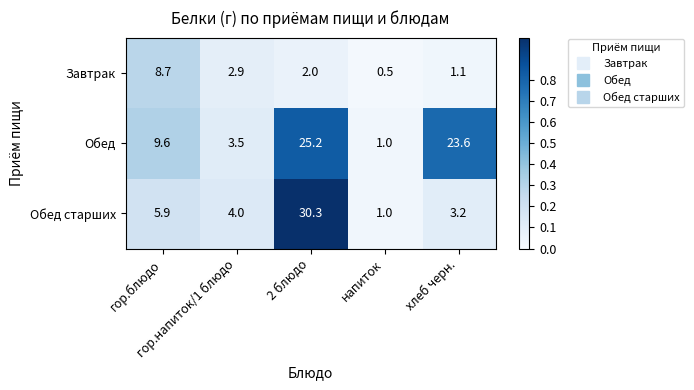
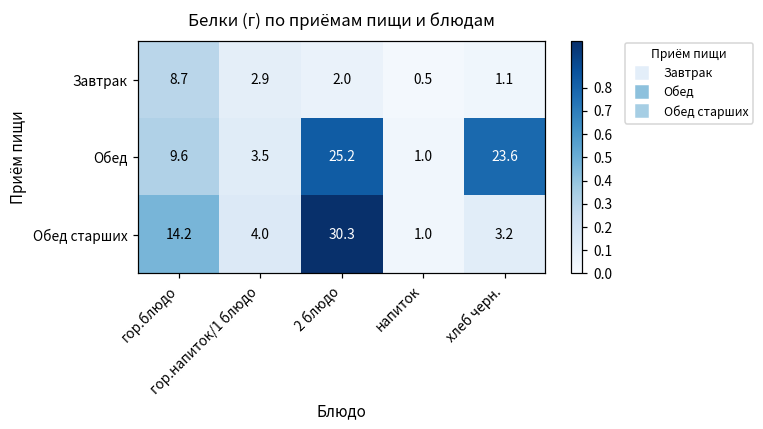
  {
    "Завтрак": {
      "гор.блюдо": 8.7,
      "гор.напиток/1 блюдо": 2.9,
      "2 блюдо": 2.0,
      "напиток": 0.5,
      "хлеб черн.": 1.1
    },
    "Обед": {
      "гор.блюдо": 9.6,
      "гор.напиток/1 блюдо": 3.5,
      "2 блюдо": 25.2,
      "напиток": 1.0,
      "хлеб черн.": 23.6
    },
    "Обед старших": {
-     "гор.блюдо": 5.9,
+     "гор.блюдо": 14.2,
      "гор.напиток/1 блюдо": 4.0,
      "2 блюдо": 30.3,
      "напиток": 1.0,
      "хлеб черн.": 3.2
    }
  }
